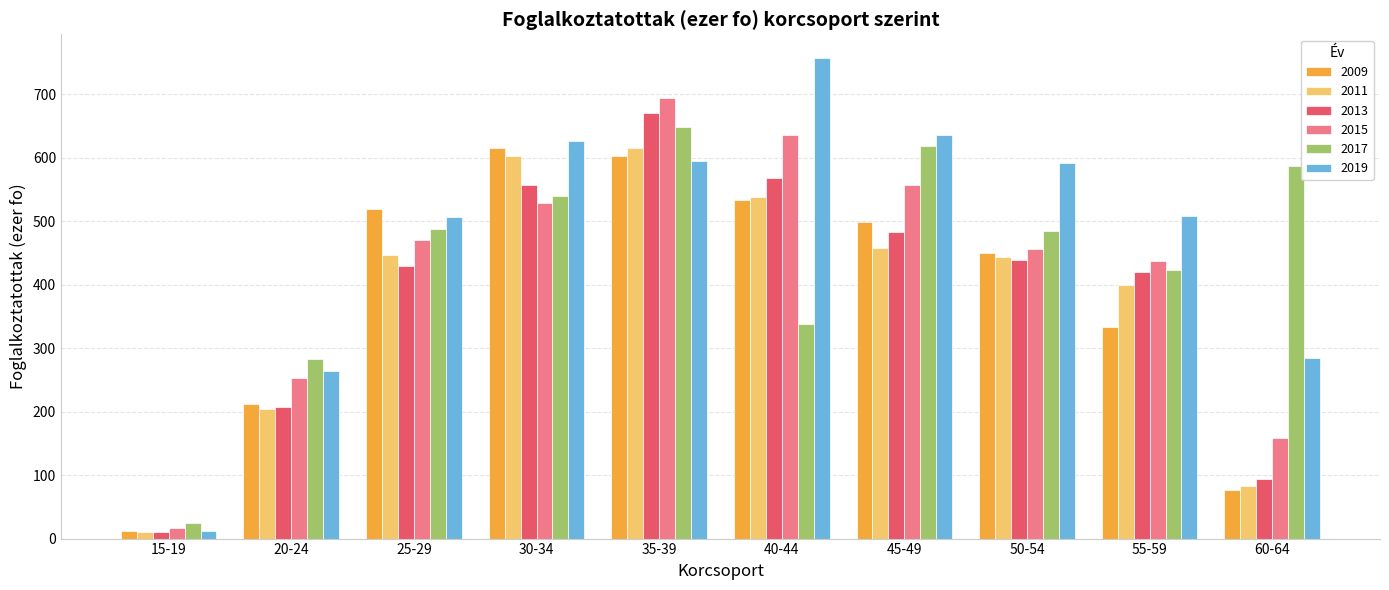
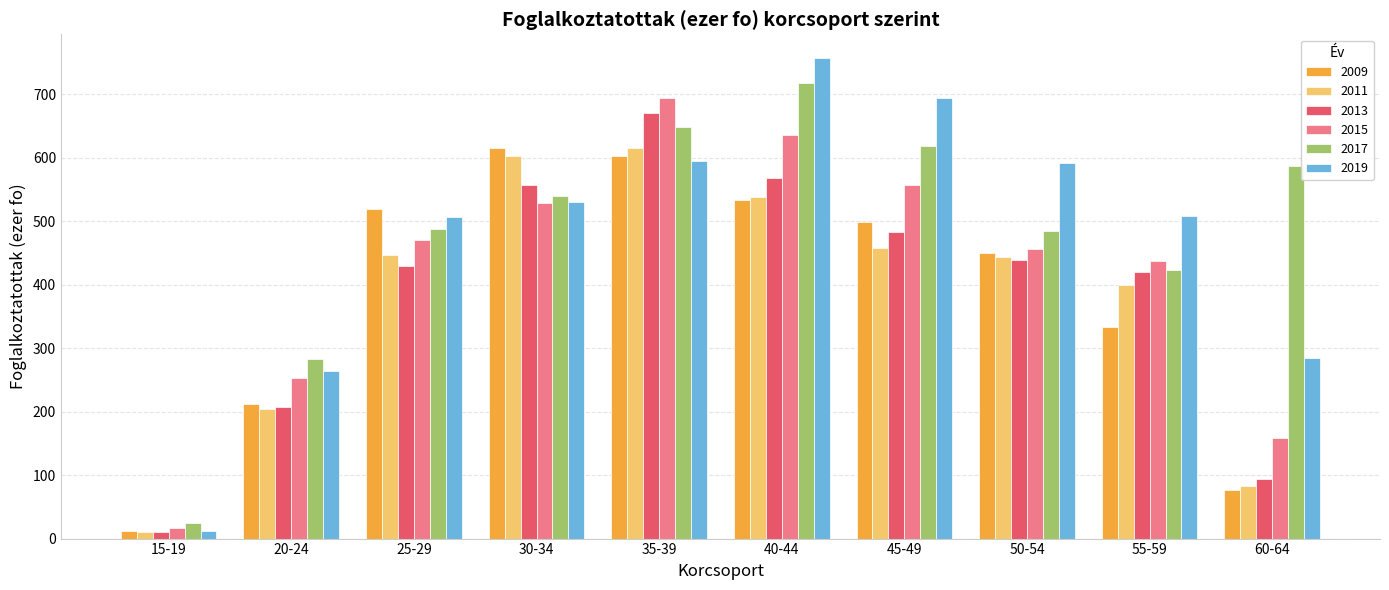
  {
    "2017": {
      "15-19": 20,
      "20-24": 280,
      "25-29": 490,
      "30-34": 540,
      "35-39": 650,
-     "40-44": 340,
+     "40-44": 720,
      "45-49": 620,
      "50-54": 480,
      "55-59": 420,
      "60-64": 590
    },
    "2019": {
      "15-19": 10,
      "20-24": 260,
      "25-29": 510,
-     "30-34": 630,
+     "30-34": 530,
      "35-39": 590,
      "40-44": 760,
-     "45-49": 640,
+     "45-49": 690,
      "50-54": 590,
      "55-59": 510,
      "60-64": 280
    }
  }
